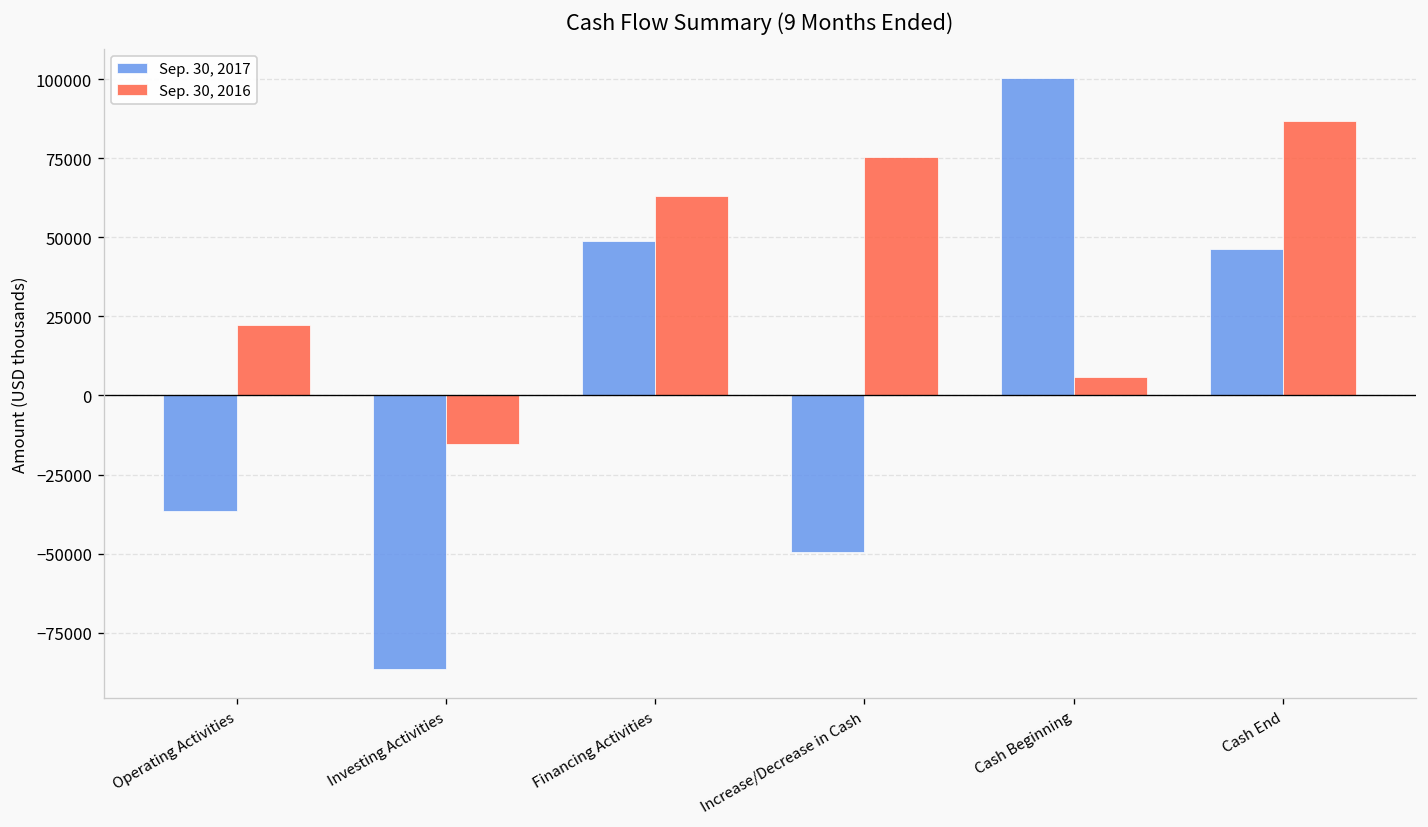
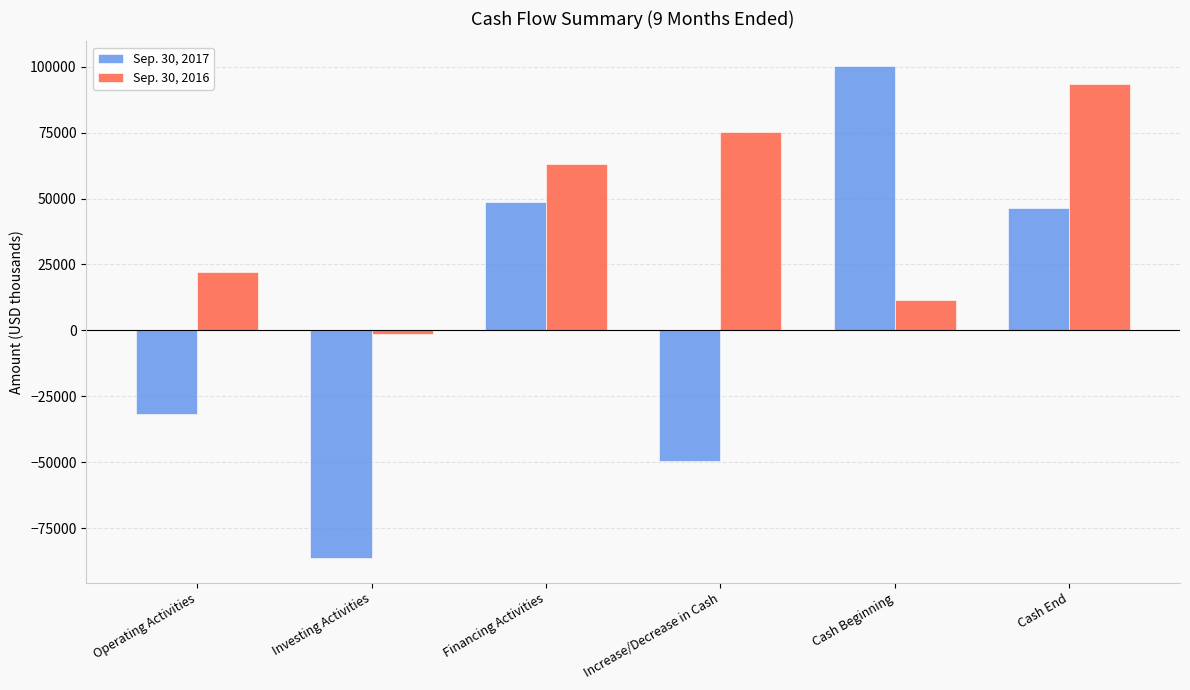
  {
    "Sep. 30, 2017": {
-     "Operating Activities": -37000,
+     "Operating Activities": -32000,
      "Investing Activities": -86000,
      "Financing Activities": 49000,
      "Increase/Decrease in Cash": -50000,
      "Cash Beginning": 100000,
      "Cash End": 46000
    },
    "Sep. 30, 2016": {
      "Operating Activities": 22000,
-     "Investing Activities": -15000,
+     "Investing Activities": -1000,
      "Financing Activities": 63000,
      "Increase/Decrease in Cash": 75000,
-     "Cash Beginning": 6000,
-     "Cash End": 87000
+     "Cash Beginning": 12000,
+     "Cash End": 93000
    }
  }
